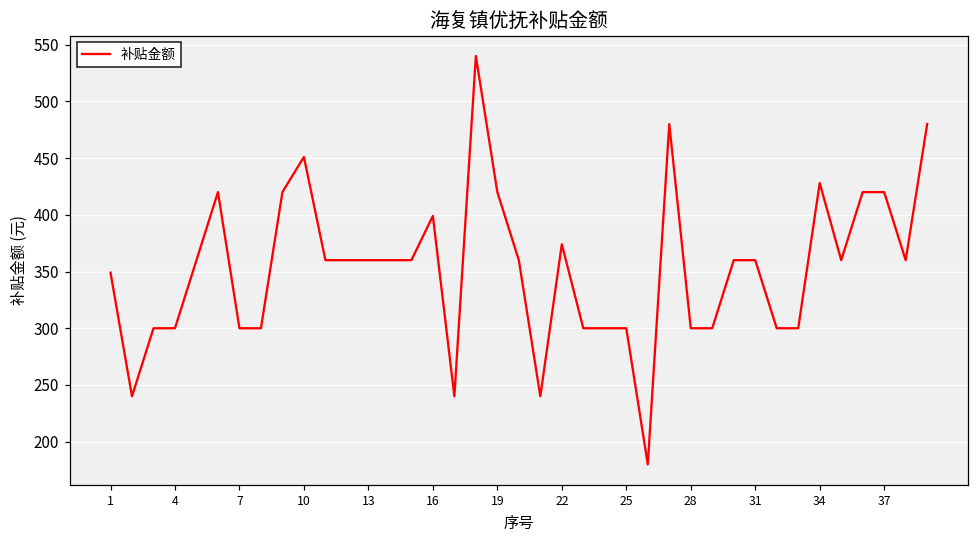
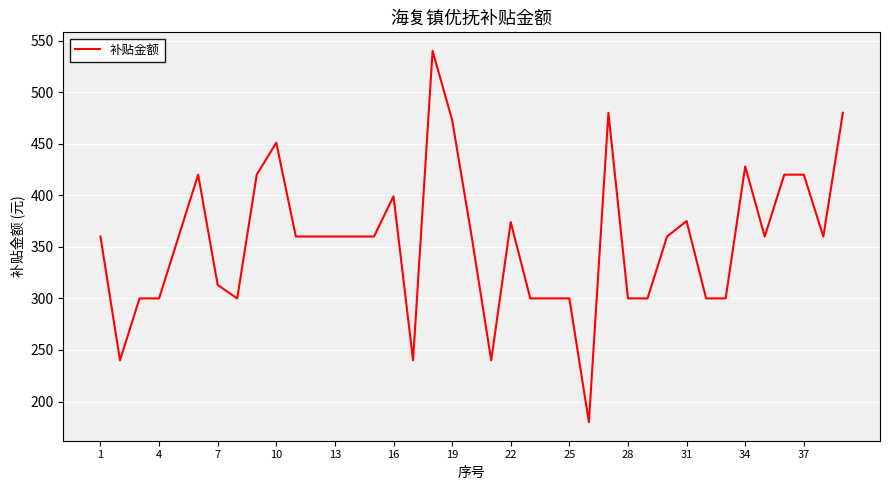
  {
-   "1": 349,
+   "1": 360,
    "4": 300,
-   "7": 300,
+   "7": 313,
    "10": 451,
    "13": 360,
    "16": 399,
-   "19": 420,
+   "19": 473,
    "22": 374,
    "25": 300,
    "28": 300,
-   "31": 360,
+   "31": 375,
    "34": 428,
    "37": 420
  }
